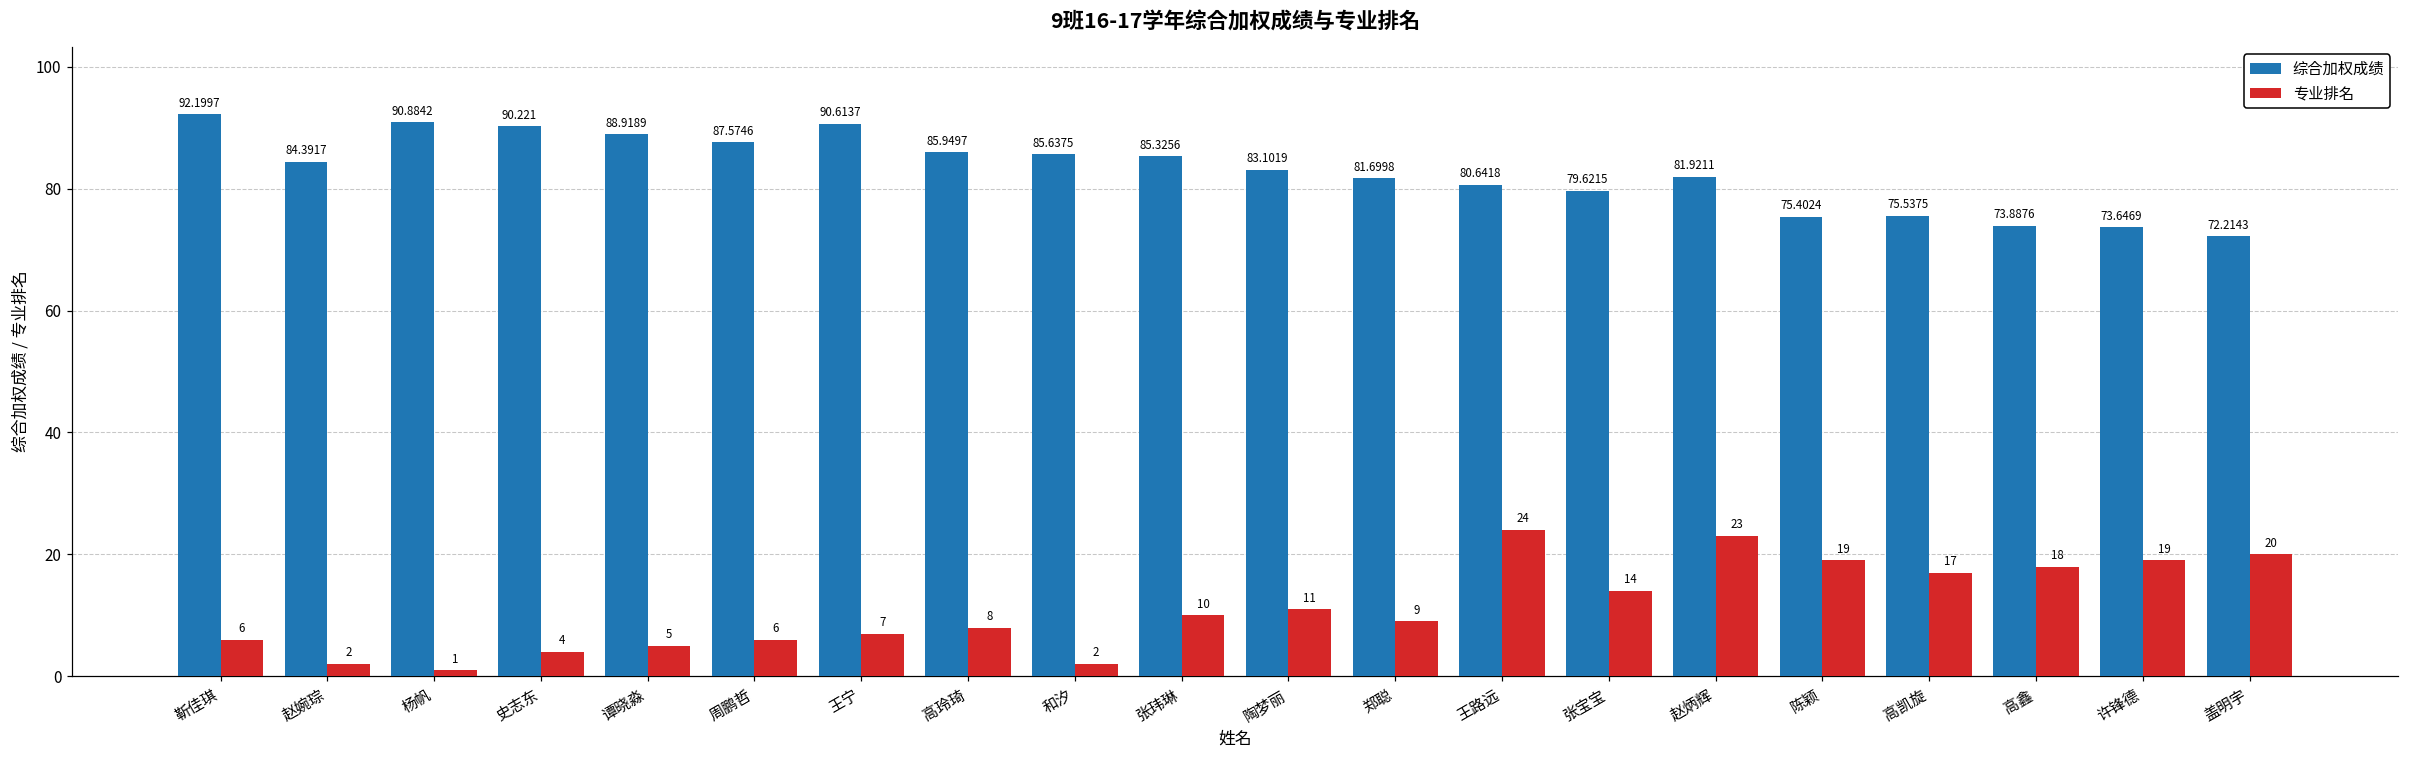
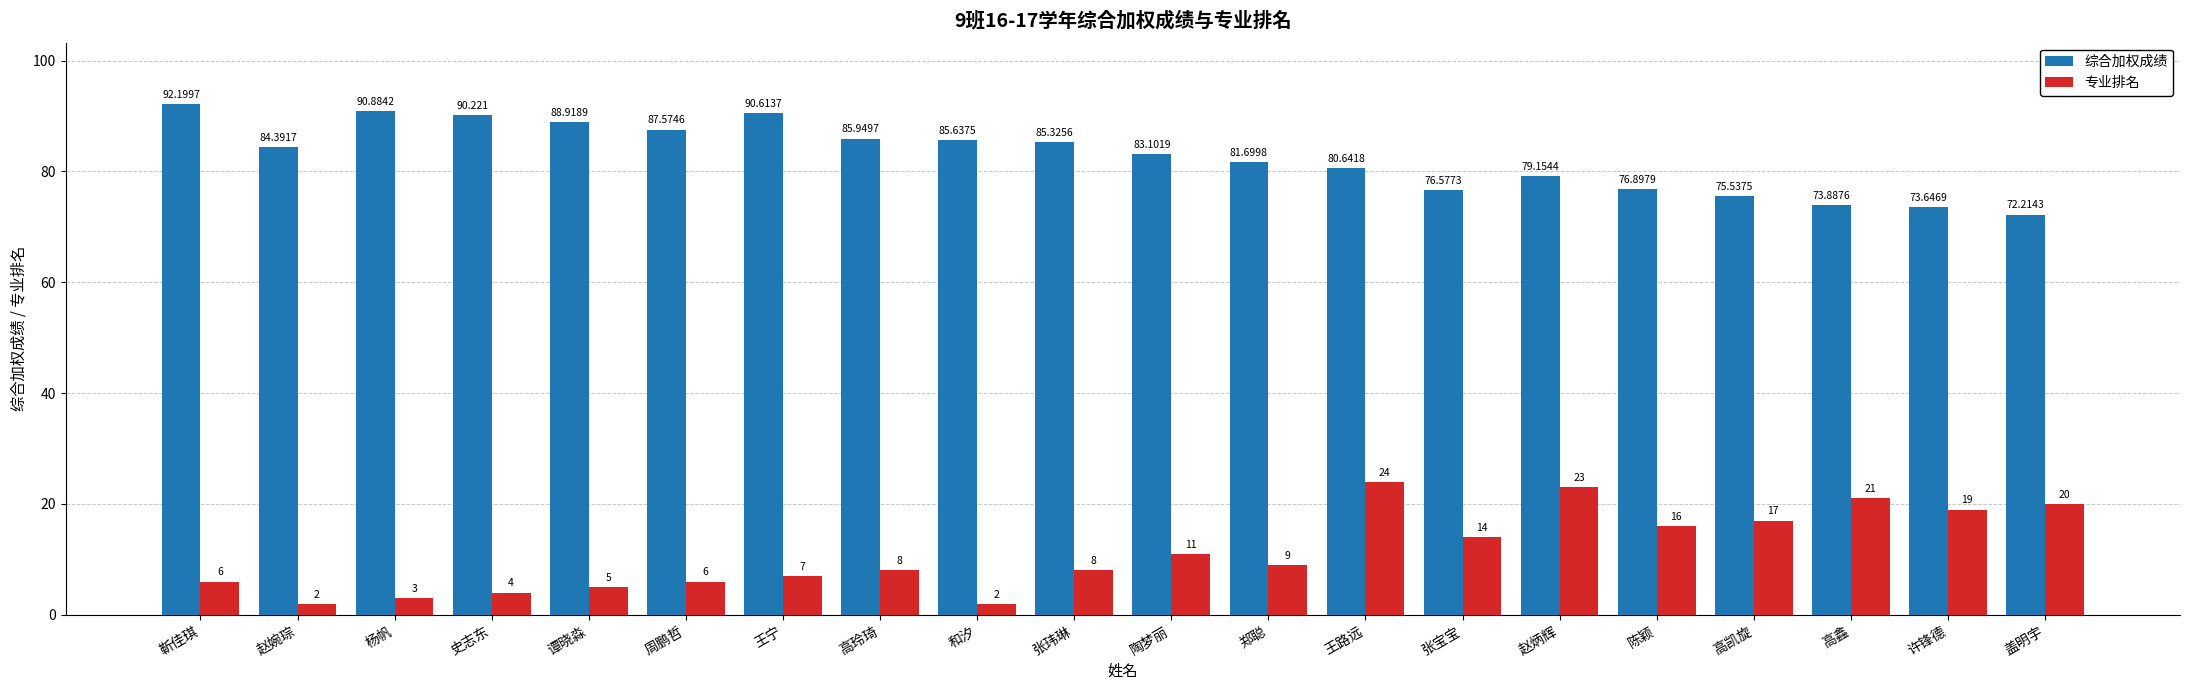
  {
    "综合加权成绩": {
      "靳佳琪": 92.1997,
      "赵婉琮": 84.3917,
      "杨帆": 90.8842,
      "史志东": 90.221,
      "谭晓淼": 88.9189,
      "周鹏哲": 87.5746,
      "王宁": 90.6137,
      "高玲琦": 85.9497,
      "和汐": 85.6375,
      "张玮琳": 85.3256,
      "陶梦丽": 83.1019,
      "郑聪": 81.6998,
      "王路远": 80.6418,
-     "张宝宝": 79.6215,
-     "赵炳辉": 81.9211,
-     "陈颖": 75.4024,
+     "张宝宝": 76.5773,
+     "赵炳辉": 79.1544,
+     "陈颖": 76.8979,
      "高凯旋": 75.5375,
      "高鑫": 73.8876,
      "许锋德": 73.6469,
      "盖明宇": 72.2143
    },
    "专业排名": {
      "靳佳琪": 6,
      "赵婉琮": 2,
-     "杨帆": 1,
+     "杨帆": 3,
      "史志东": 4,
      "谭晓淼": 5,
      "周鹏哲": 6,
      "王宁": 7,
      "高玲琦": 8,
      "和汐": 2,
-     "张玮琳": 10,
+     "张玮琳": 8,
      "陶梦丽": 11,
      "郑聪": 9,
      "王路远": 24,
      "张宝宝": 14,
      "赵炳辉": 23,
-     "陈颖": 19,
+     "陈颖": 16,
      "高凯旋": 17,
-     "高鑫": 18,
+     "高鑫": 21,
      "许锋德": 19,
      "盖明宇": 20
    }
  }
